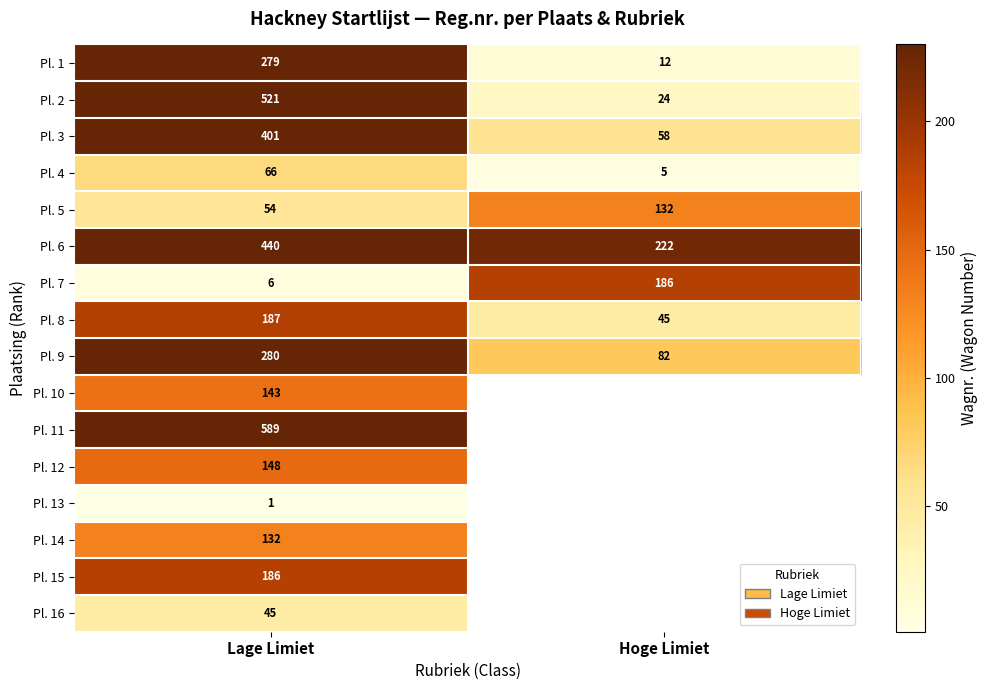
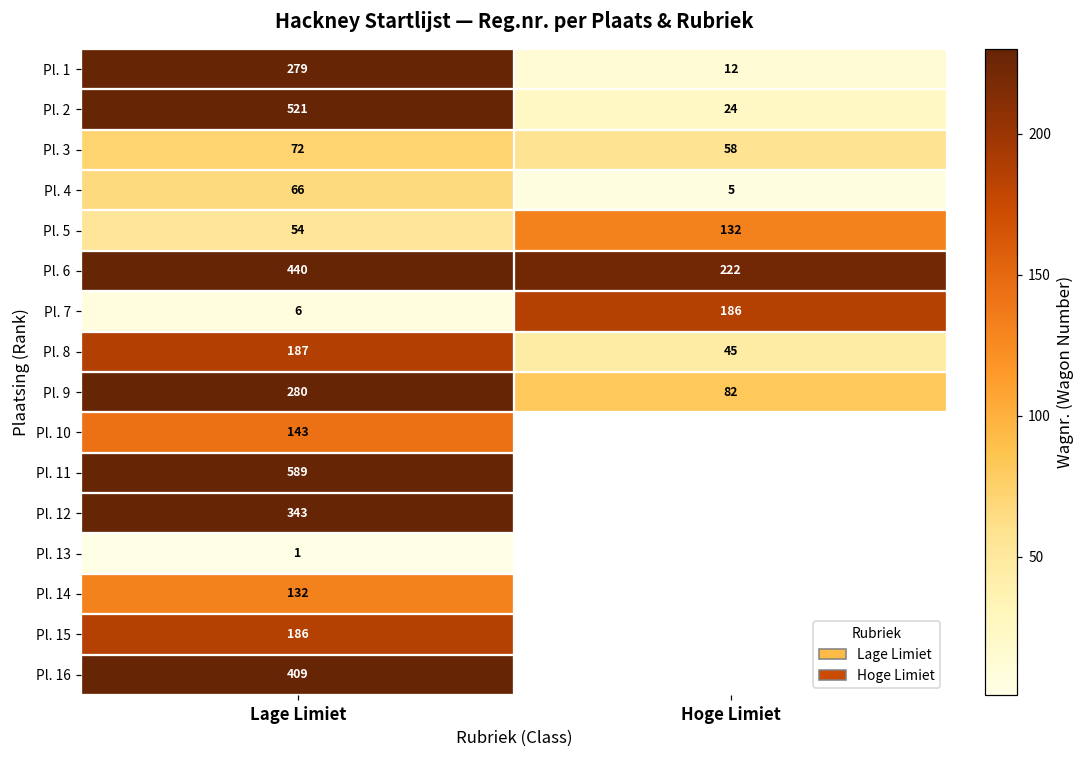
  {
    "Pl. 1": {
      "Lage Limiet": 279,
      "Hoge Limiet": 12
    },
    "Pl. 2": {
      "Lage Limiet": 521,
      "Hoge Limiet": 24
    },
    "Pl. 3": {
-     "Lage Limiet": 401,
+     "Lage Limiet": 72,
      "Hoge Limiet": 58
    },
    "Pl. 4": {
      "Lage Limiet": 66,
      "Hoge Limiet": 5
    },
    "Pl. 5": {
      "Lage Limiet": 54,
      "Hoge Limiet": 132
    },
    "Pl. 6": {
      "Lage Limiet": 440,
      "Hoge Limiet": 222
    },
    "Pl. 7": {
      "Lage Limiet": 6,
      "Hoge Limiet": 186
    },
    "Pl. 8": {
      "Lage Limiet": 187,
      "Hoge Limiet": 45
    },
    "Pl. 9": {
      "Lage Limiet": 280,
      "Hoge Limiet": 82
    },
    "Pl. 10": {
      "Lage Limiet": 143
    },
    "Pl. 11": {
      "Lage Limiet": 589
    },
    "Pl. 12": {
-     "Lage Limiet": 148
+     "Lage Limiet": 343
    },
    "Pl. 13": {
      "Lage Limiet": 1
    },
    "Pl. 14": {
      "Lage Limiet": 132
    },
    "Pl. 15": {
      "Lage Limiet": 186
    },
    "Pl. 16": {
-     "Lage Limiet": 45
+     "Lage Limiet": 409
    }
  }
